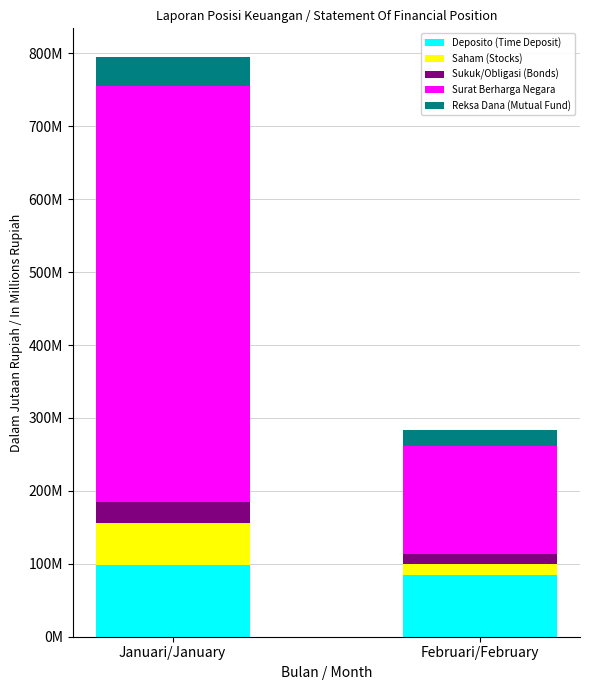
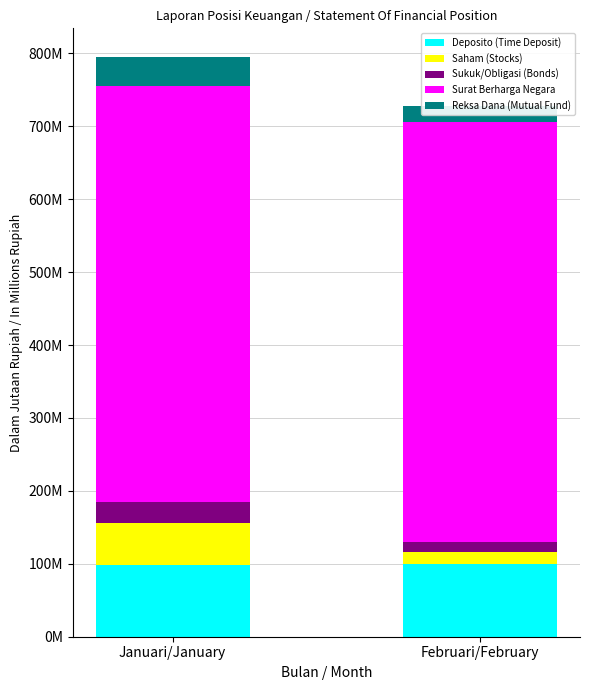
  {
    "Deposito (Time Deposit)": {
      "Januari/January": 100000000,
-     "Februari/February": 80000000
+     "Februari/February": 100000000
    },
    "Saham (Stocks)": {
      "Januari/January": 60000000,
      "Februari/February": 20000000
    },
    "Sukuk/Obligasi (Bonds)": {
      "Januari/January": 30000000,
      "Februari/February": 10000000
    },
    "Surat Berharga Negara": {
      "Januari/January": 570000000,
-     "Februari/February": 150000000
+     "Februari/February": 580000000
    },
    "Reksa Dana (Mutual Fund)": {
      "Januari/January": 40000000
    }
  }
